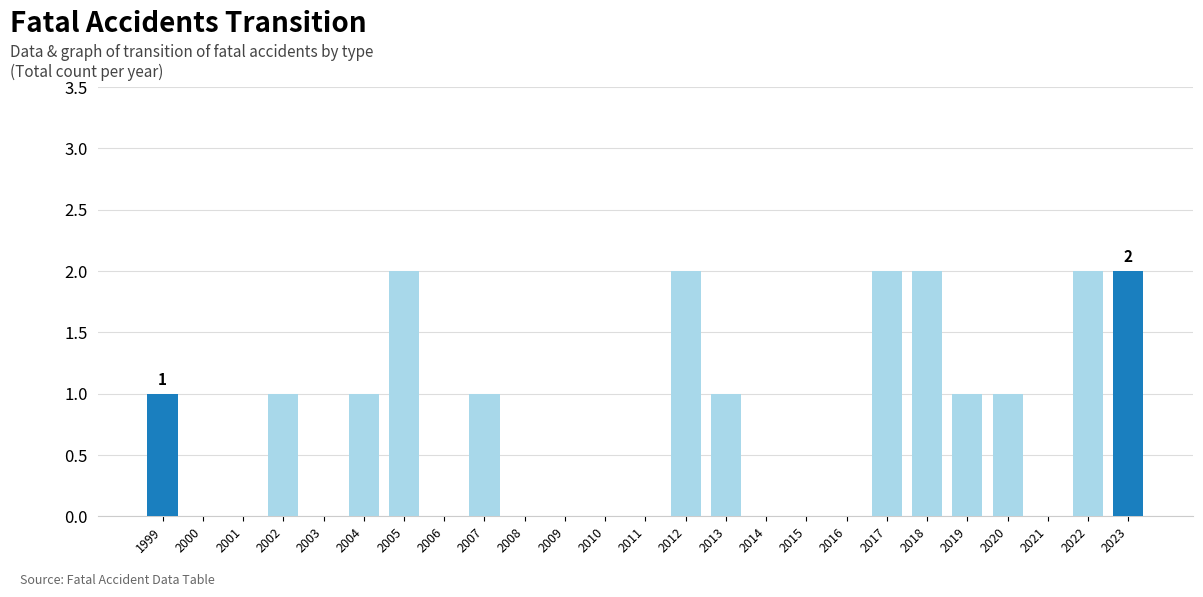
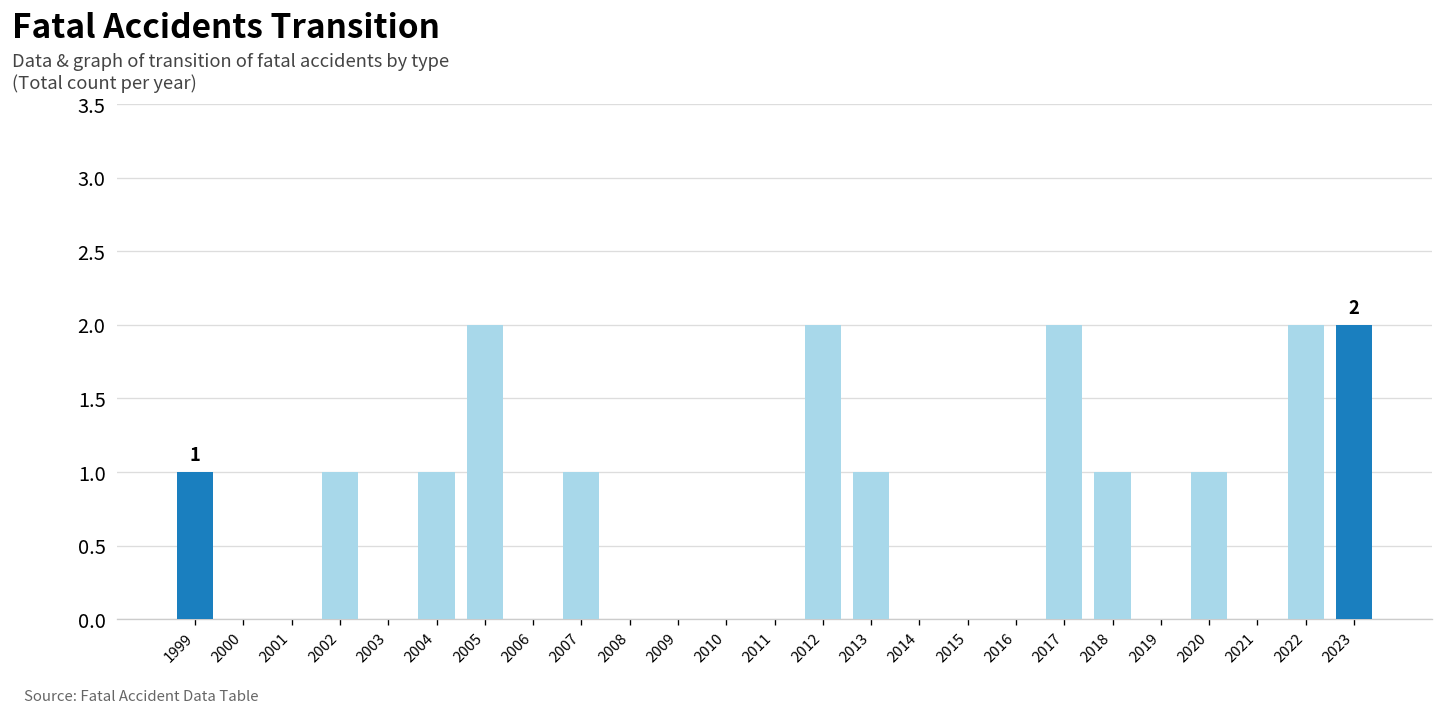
  {
    "2000": 0,
    "2001": 0,
    "2002": 1,
    "2003": 0,
    "2004": 1,
    "2005": 2,
    "2006": 0,
    "2007": 1,
    "2008": 0,
    "2009": 0,
    "2010": 0,
    "2011": 0,
    "2012": 2,
    "2013": 1,
    "2014": 0,
    "2015": 0,
    "2016": 0,
    "2017": 2,
-   "2018": 2,
-   "2019": 1,
+   "2018": 1,
+   "2019": 0,
    "2020": 1,
    "2021": 0,
    "2022": 2
  }
